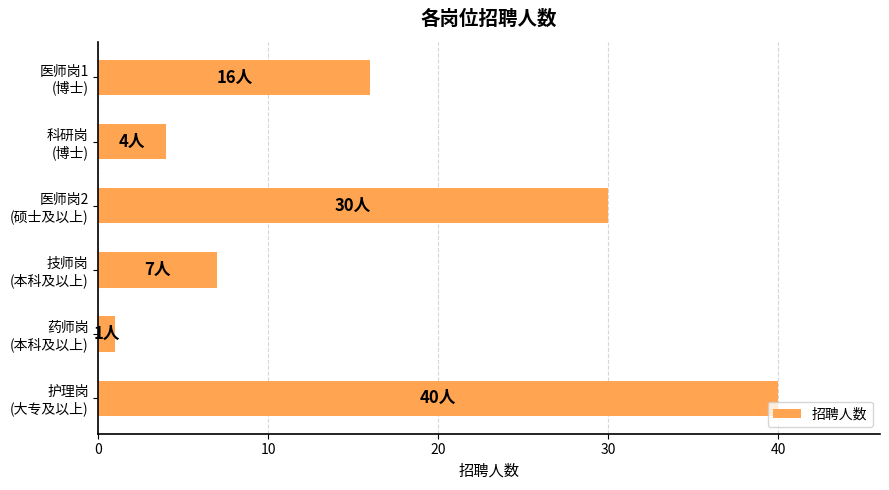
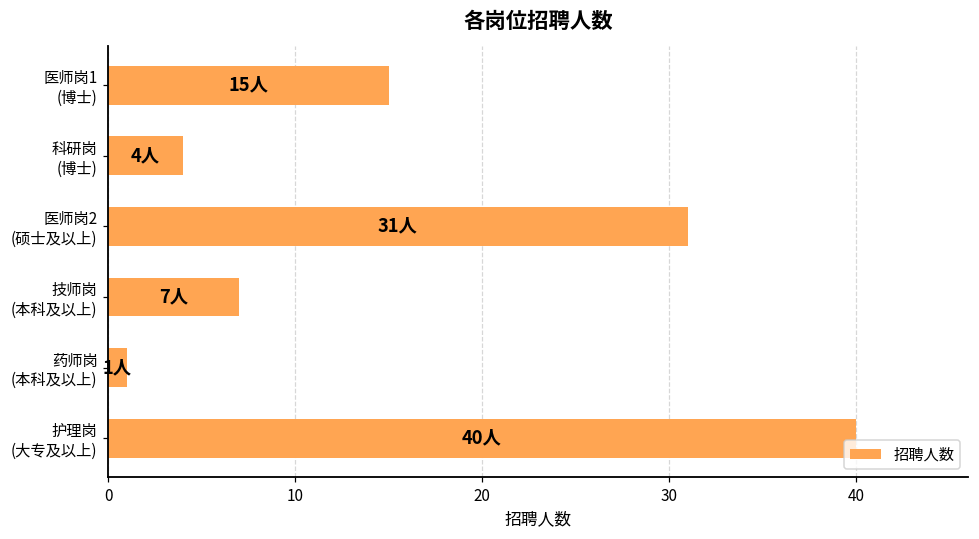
  {
-   "医师岗1 (博士)": "16人",
+   "医师岗1 (博士)": "15人",
    "科研岗 (博士)": "4人",
-   "医师岗2 (硕士及以上)": "30人",
+   "医师岗2 (硕士及以上)": "31人",
    "技师岗 (本科及以上)": "7人",
    "药师岗 (本科及以上)": "1人",
    "护理岗 (大专及以上)": "40人"
  }
